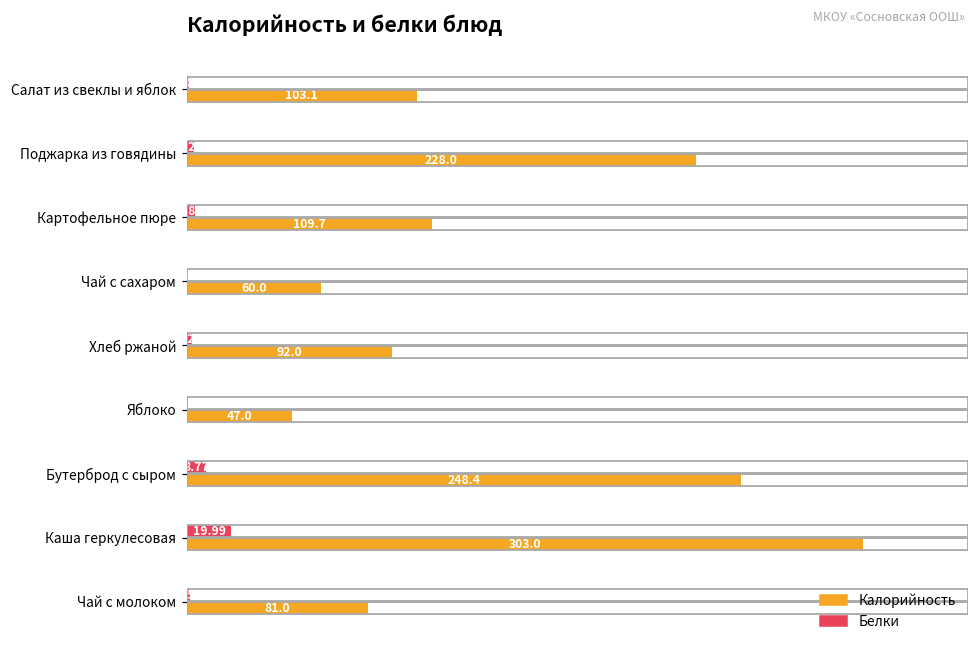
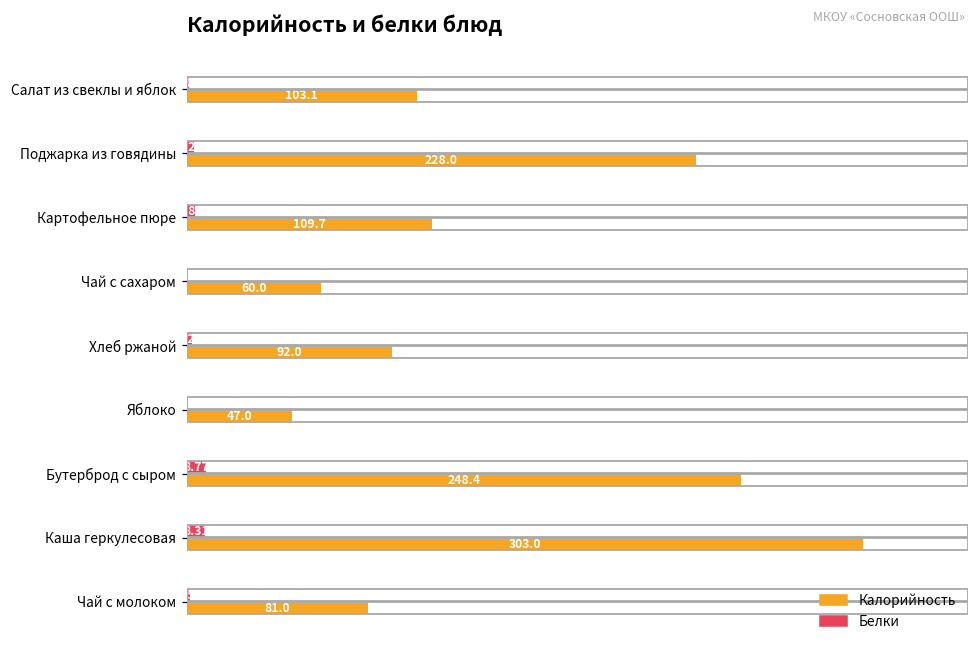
  {
    "Калорийность": {
      "Салат из свеклы и яблок": 103.1,
      "Поджарка из говядины": 228.0,
      "Картофельное пюре": 109.7,
      "Чай с сахаром": 60.0,
      "Хлеб ржаной": 92.0,
      "Яблоко": 47.0,
      "Бутерброд с сыром": 248.4,
      "Каша геркулесовая": 303.0,
      "Чай с молоком": 81.0
    },
    "Белки": {
      "Бутерброд с сыром": 8.77,
-     "Каша геркулесовая": 19.99
+     "Каша геркулесовая": 8.31
    }
  }
